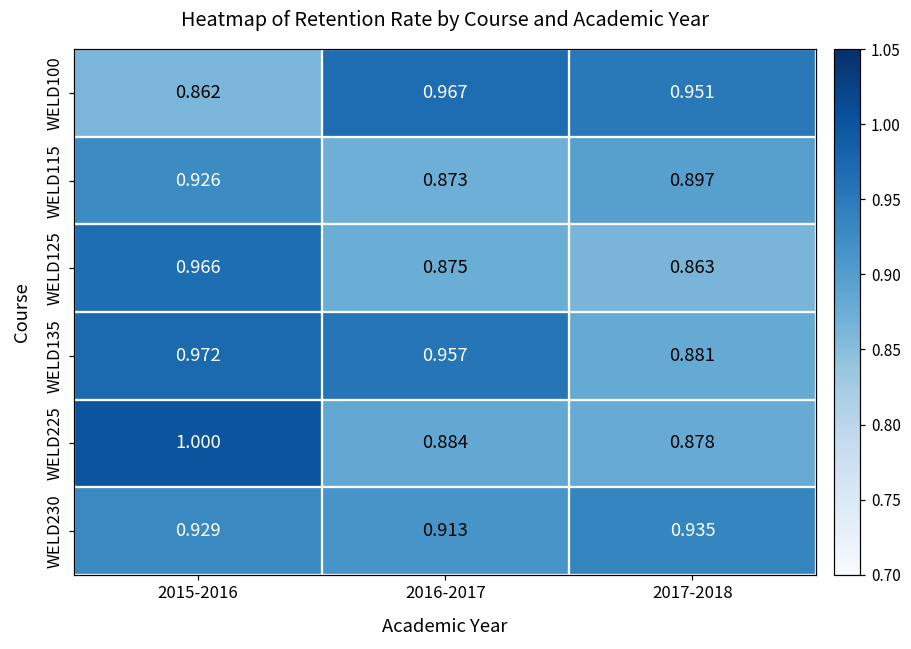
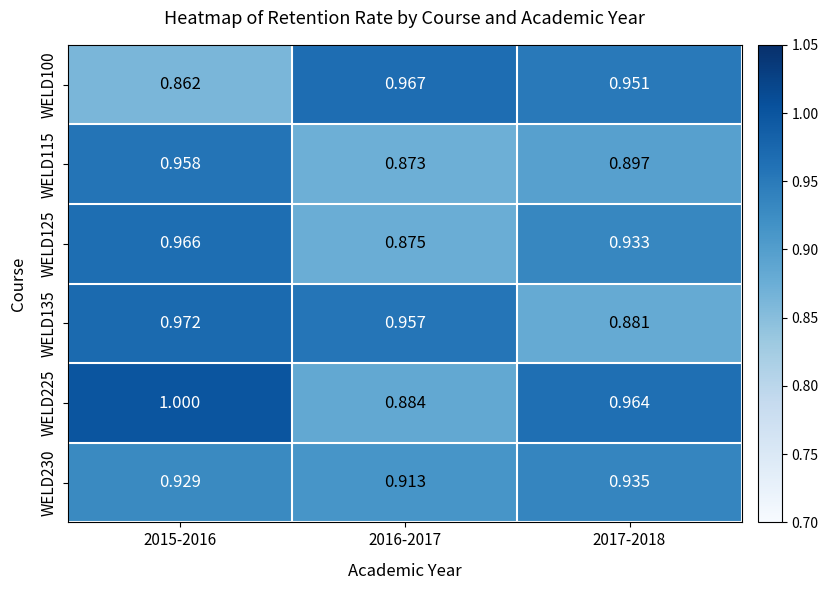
  {
    "WELD100": {
      "2015-2016": 0.862,
      "2016-2017": 0.967,
      "2017-2018": 0.951
    },
    "WELD115": {
-     "2015-2016": 0.926,
+     "2015-2016": 0.958,
      "2016-2017": 0.873,
      "2017-2018": 0.897
    },
    "WELD125": {
      "2015-2016": 0.966,
      "2016-2017": 0.875,
-     "2017-2018": 0.863
+     "2017-2018": 0.933
    },
    "WELD135": {
      "2015-2016": 0.972,
      "2016-2017": 0.957,
      "2017-2018": 0.881
    },
    "WELD225": {
      "2015-2016": 1.000,
      "2016-2017": 0.884,
-     "2017-2018": 0.878
+     "2017-2018": 0.964
    },
    "WELD230": {
      "2015-2016": 0.929,
      "2016-2017": 0.913,
      "2017-2018": 0.935
    }
  }
